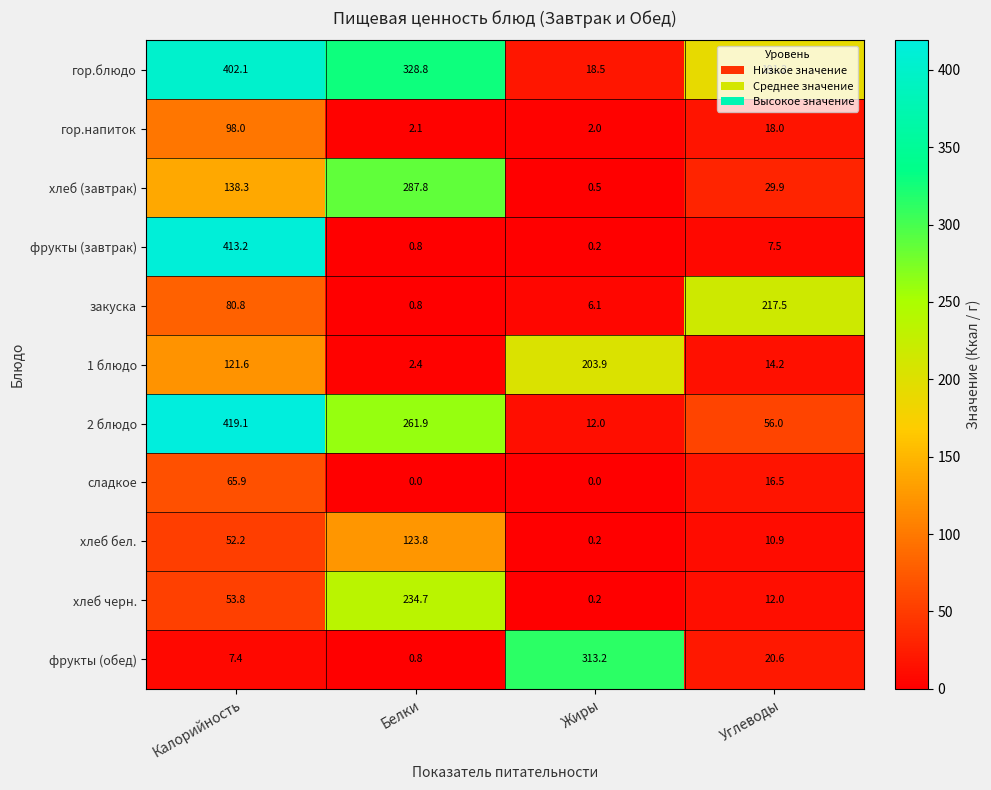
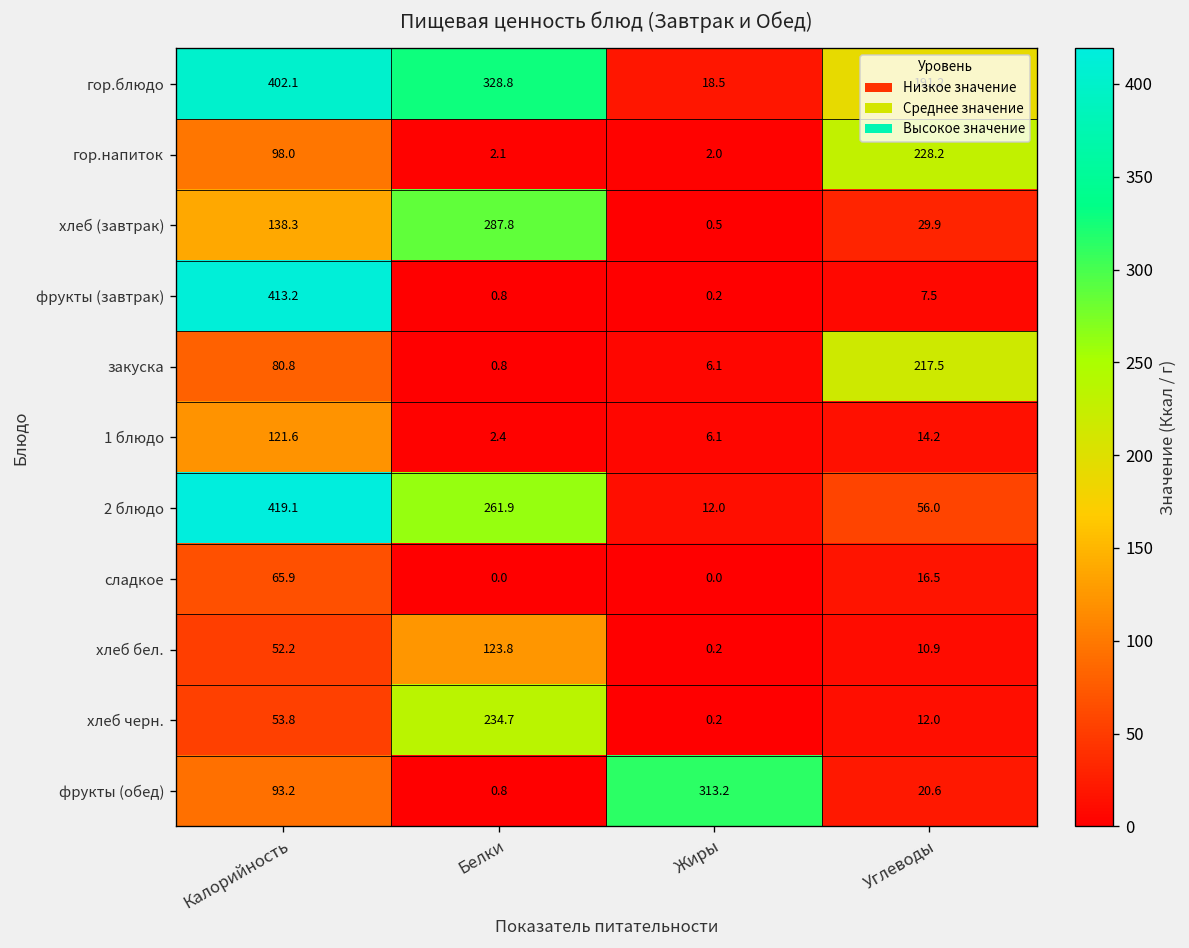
  {
    "гор.блюдо": {
      "Калорийность": 402.1,
      "Белки": 328.8,
      "Жиры": 18.5
    },
    "гор.напиток": {
      "Калорийность": 98.0,
      "Белки": 2.1,
      "Жиры": 2.0,
-     "Углеводы": 18.0
+     "Углеводы": 228.2
    },
    "хлеб (завтрак)": {
      "Калорийность": 138.3,
      "Белки": 287.8,
      "Жиры": 0.5,
      "Углеводы": 29.9
    },
    "фрукты (завтрак)": {
      "Калорийность": 413.2,
      "Белки": 0.8,
      "Жиры": 0.2,
      "Углеводы": 7.5
    },
    "закуска": {
      "Калорийность": 80.8,
      "Белки": 0.8,
      "Жиры": 6.1,
      "Углеводы": 217.5
    },
    "1 блюдо": {
      "Калорийность": 121.6,
      "Белки": 2.4,
-     "Жиры": 203.9,
+     "Жиры": 6.1,
      "Углеводы": 14.2
    },
    "2 блюдо": {
      "Калорийность": 419.1,
      "Белки": 261.9,
      "Жиры": 12.0,
      "Углеводы": 56.0
    },
    "сладкое": {
      "Калорийность": 65.9,
      "Белки": 0.0,
      "Жиры": 0.0,
      "Углеводы": 16.5
    },
    "хлеб бел.": {
      "Калорийность": 52.2,
      "Белки": 123.8,
      "Жиры": 0.2,
      "Углеводы": 10.9
    },
    "хлеб черн.": {
      "Калорийность": 53.8,
      "Белки": 234.7,
      "Жиры": 0.2,
      "Углеводы": 12.0
    },
    "фрукты (обед)": {
-     "Калорийность": 7.4,
+     "Калорийность": 93.2,
      "Белки": 0.8,
      "Жиры": 313.2,
      "Углеводы": 20.6
    }
  }
